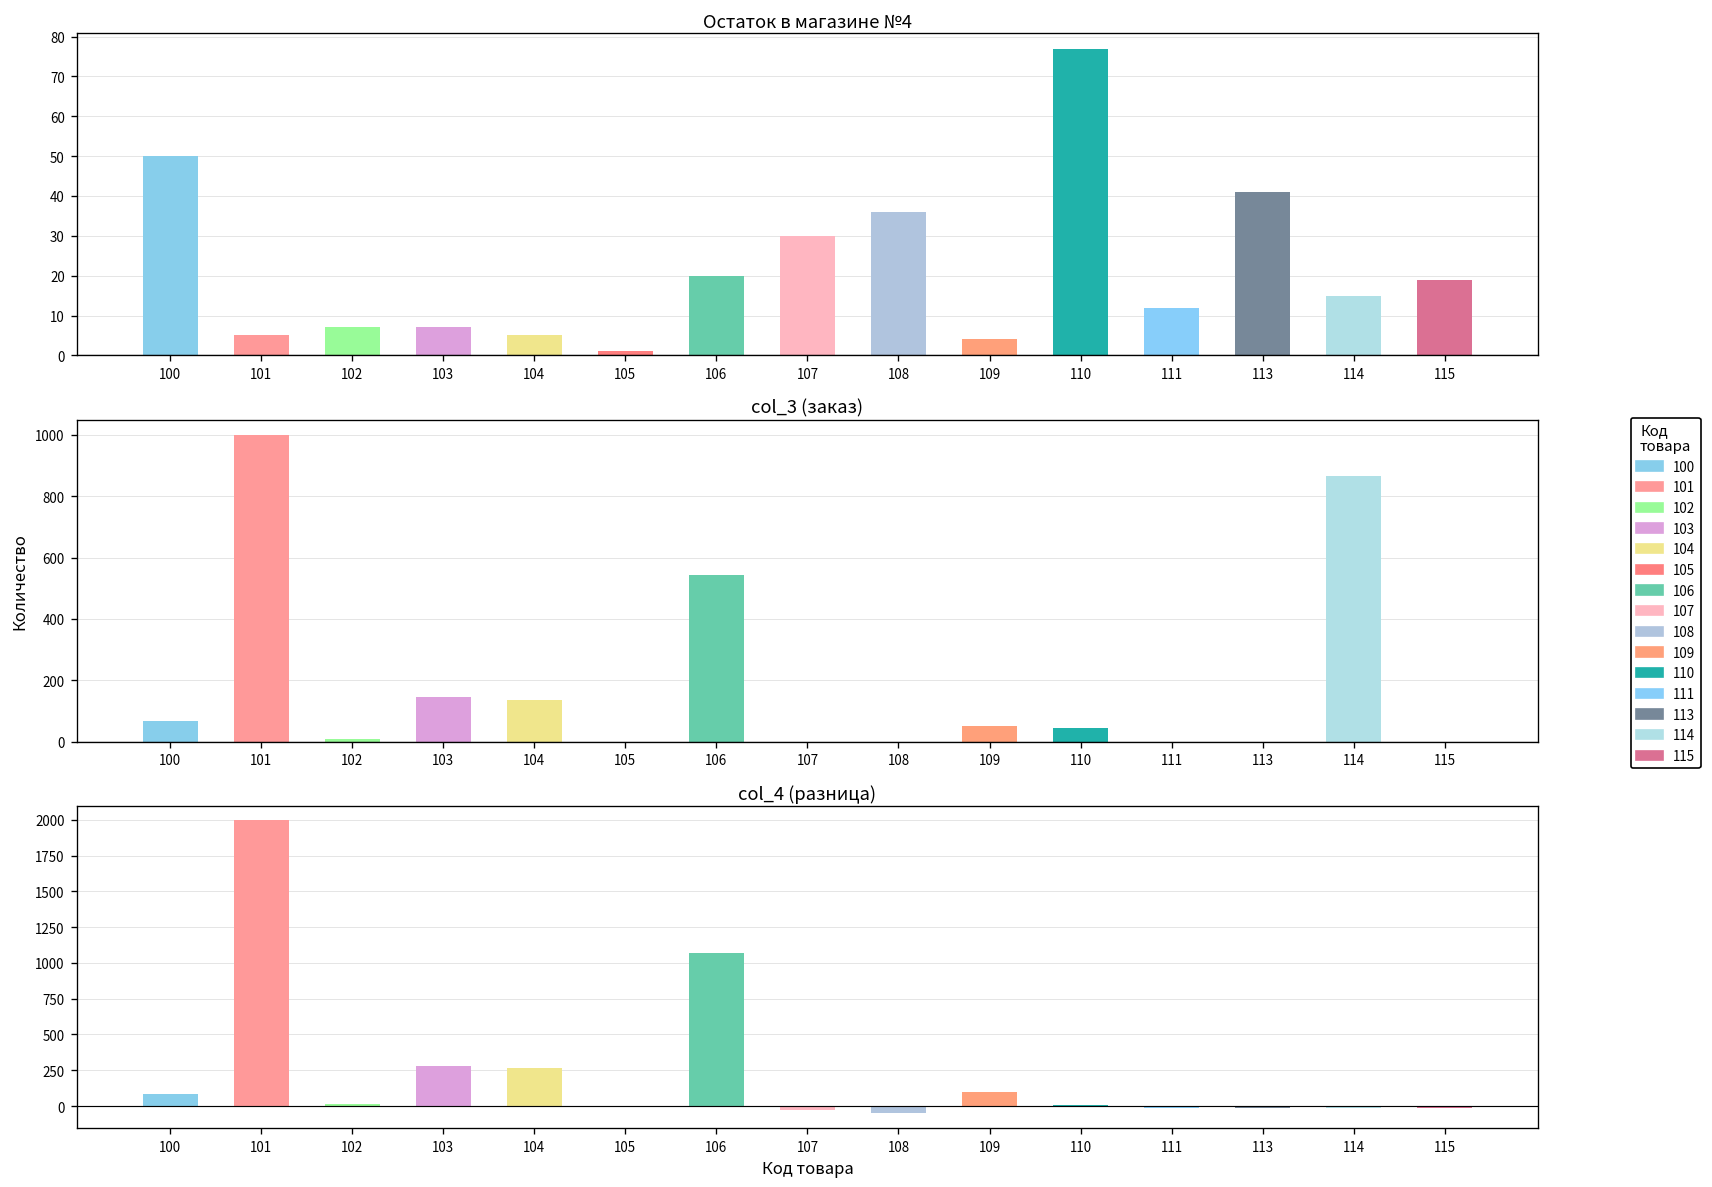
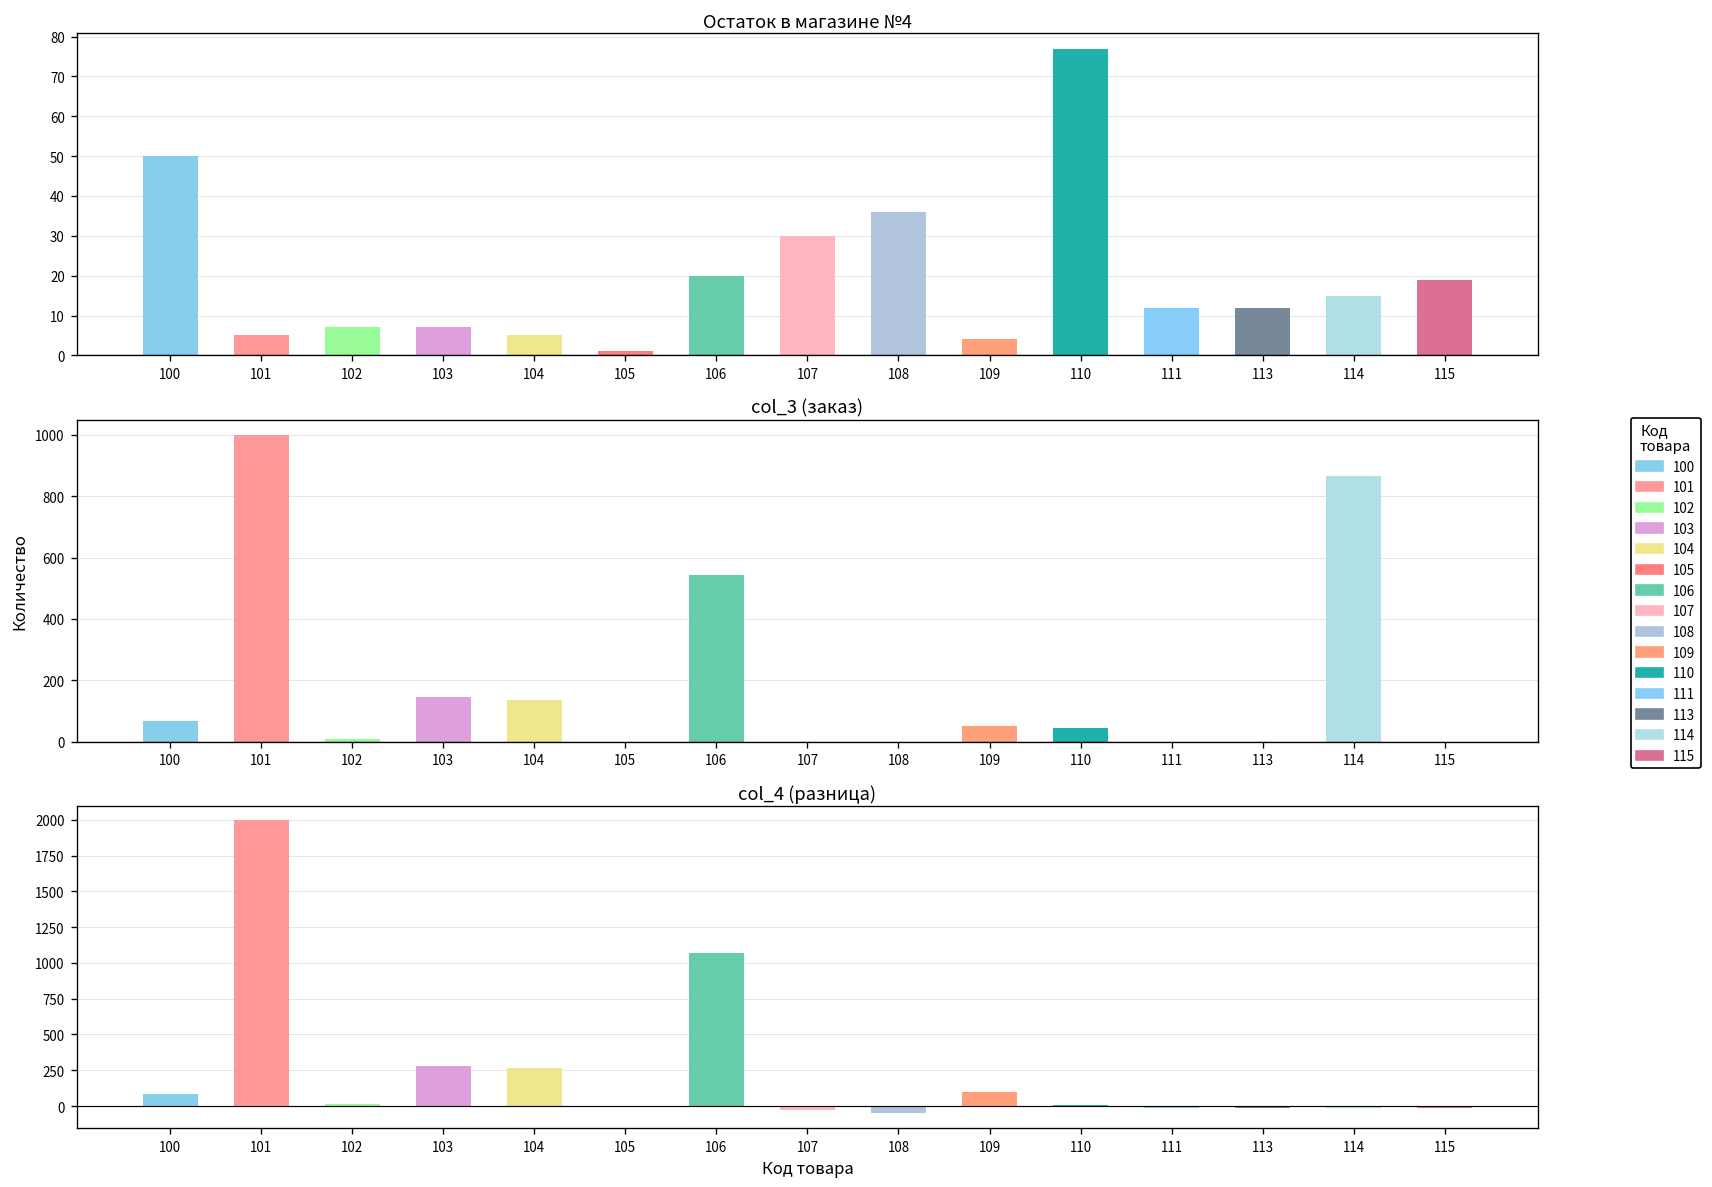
  {
    "Остаток в магазине №4": {
      "100": 50,
      "101": 5,
      "102": 7,
      "103": 7,
      "104": 5,
      "105": 1,
      "106": 20,
      "107": 30,
      "108": 36,
      "109": 4,
      "110": 77,
      "111": 12,
-     "113": 41,
+     "113": 12,
      "114": 15,
      "115": 19
    },
    "col_3 (заказ)": {
      "100": 70,
      "101": 1000,
      "102": 10,
      "103": 140,
      "104": 140,
      "105": 0,
      "106": 540,
      "107": 0,
      "108": 0,
      "109": 50,
      "110": 40,
      "111": 0,
      "113": 0,
      "114": 870,
      "115": 0
    },
    "col_4 (разница)": {
      "100": 90,
      "101": 2000,
      "103": 280,
      "104": 270,
      "106": 1070,
      "107": -30,
      "108": -50,
      "109": 100
    }
  }
